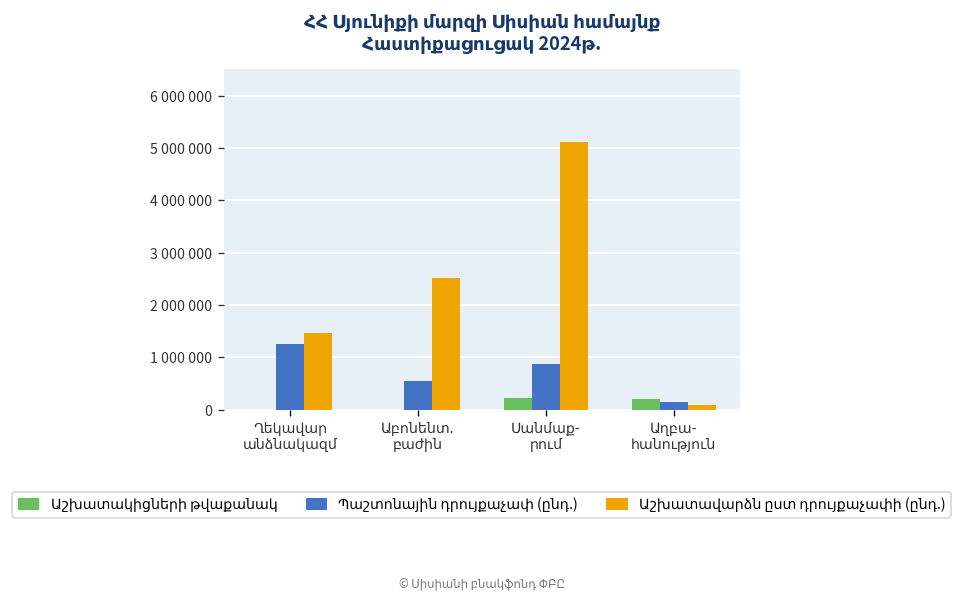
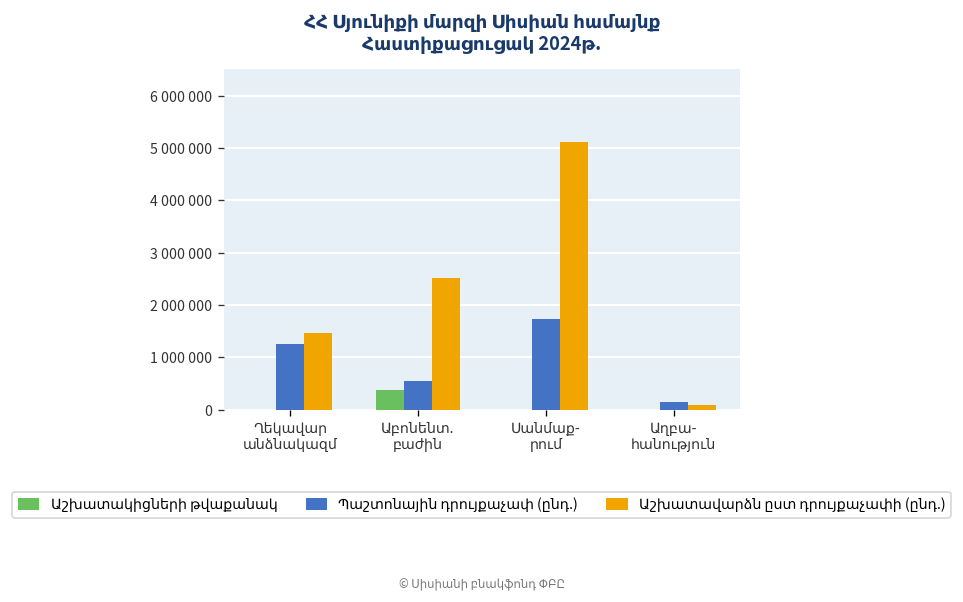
  {
    "Աշխատակիցների թվաքանակ": {
-     "Աբոնենտ. բաժին": 0,
-     "Սանմաք- րում": 200000,
-     "Աղբա- հանություն": 200000
+     "Աբոնենտ. բաժին": 400000,
+     "Սանմաք- րում": 0,
+     "Աղբա- հանություն": 0
    },
    "Պաշտոնային դրույքաչափ (ընդ.)": {
      "Ղեկավար անձնակազմ": 1200000,
      "Աբոնենտ. բաժին": 600000,
-     "Սանմաք- րում": 900000,
+     "Սանմաք- րում": 1700000,
      "Աղբա- հանություն": 100000
    },
    "Աշխատավարձն ըստ դրույքաչափի (ընդ.)": {
      "Ղեկավար անձնակազմ": 1500000,
      "Աբոնենտ. բաժին": 2500000,
      "Սանմաք- րում": 5100000,
      "Աղբա- հանություն": 100000
    }
  }
